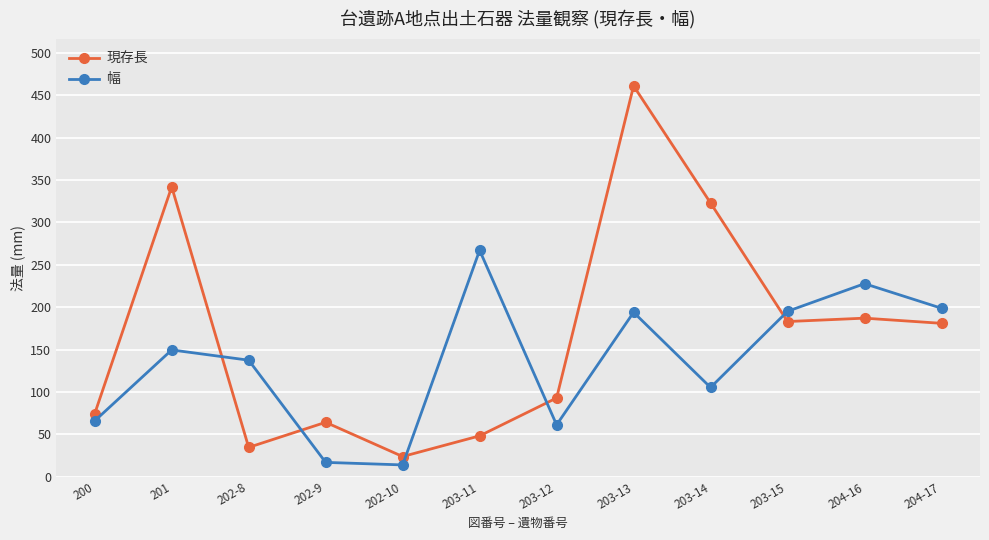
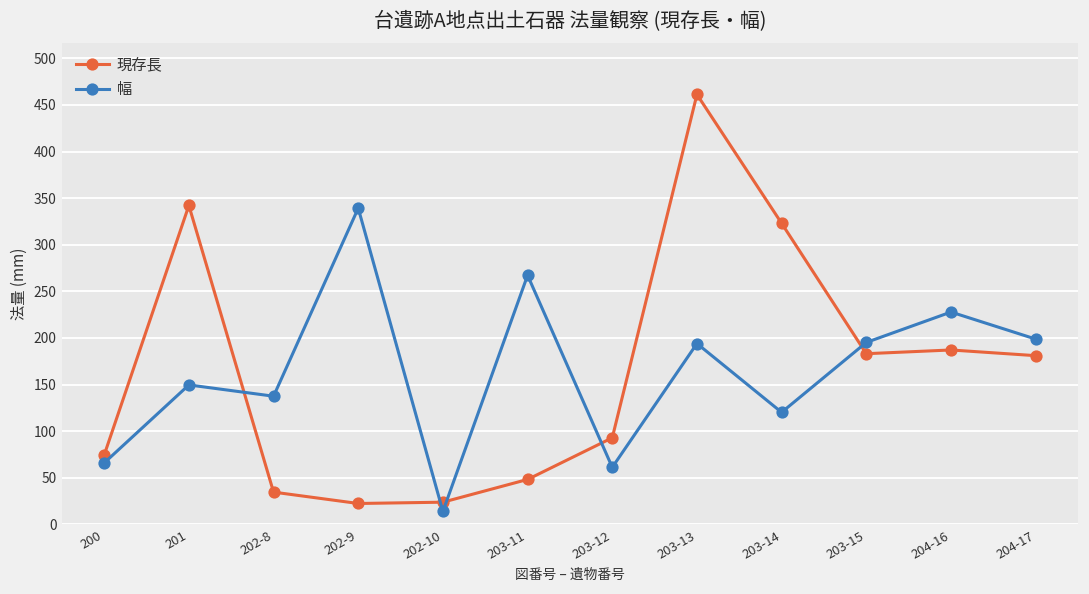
  {
    "現存長": {
      "200": 70,
      "201": 340,
      "202-8": 30,
-     "202-9": 60,
+     "202-9": 20,
      "202-10": 20,
      "203-11": 50,
      "203-12": 90,
      "203-13": 460,
      "203-14": 320,
      "203-15": 180,
      "204-16": 190,
      "204-17": 180
    },
    "幅": {
      "200": 70,
      "201": 150,
      "202-8": 140,
-     "202-9": 20,
+     "202-9": 340,
      "202-10": 10,
      "203-11": 270,
      "203-12": 60,
      "203-13": 190,
-     "203-14": 110,
+     "203-14": 120,
      "203-15": 200,
      "204-16": 230,
      "204-17": 200
    }
  }
